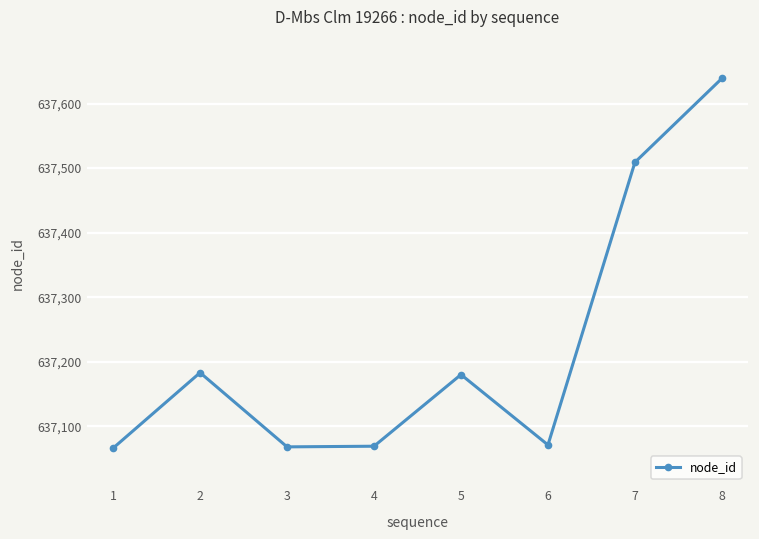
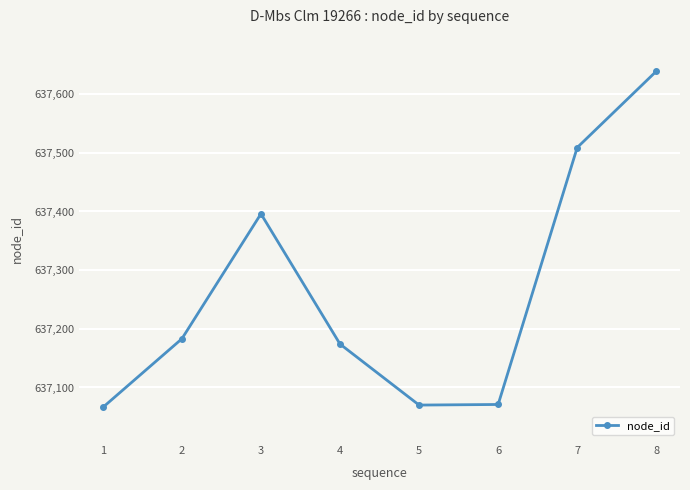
  {
    "1": "637,070",
    "2": "637,180",
-   "3": "637,070",
-   "4": "637,070",
-   "5": "637,180",
+   "3": "637,400",
+   "4": "637,170",
+   "5": "637,070",
    "6": "637,070",
    "7": "637,510",
    "8": "637,640"
  }
